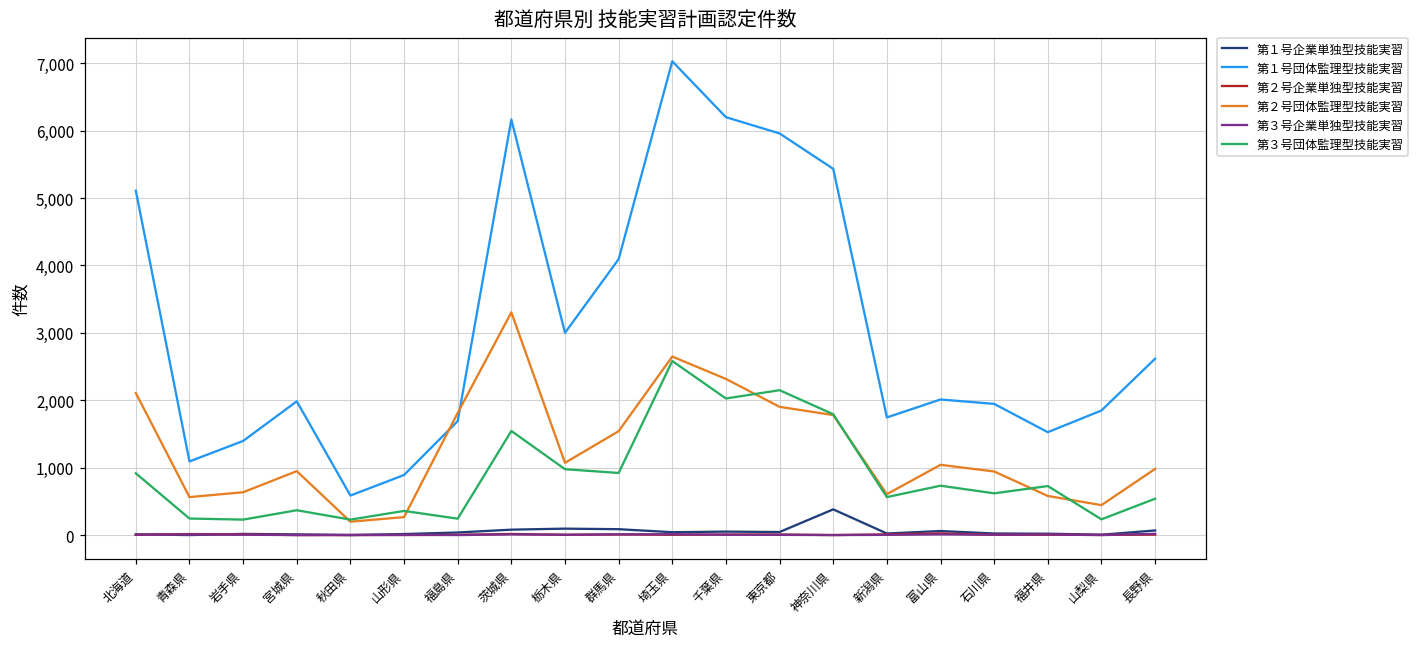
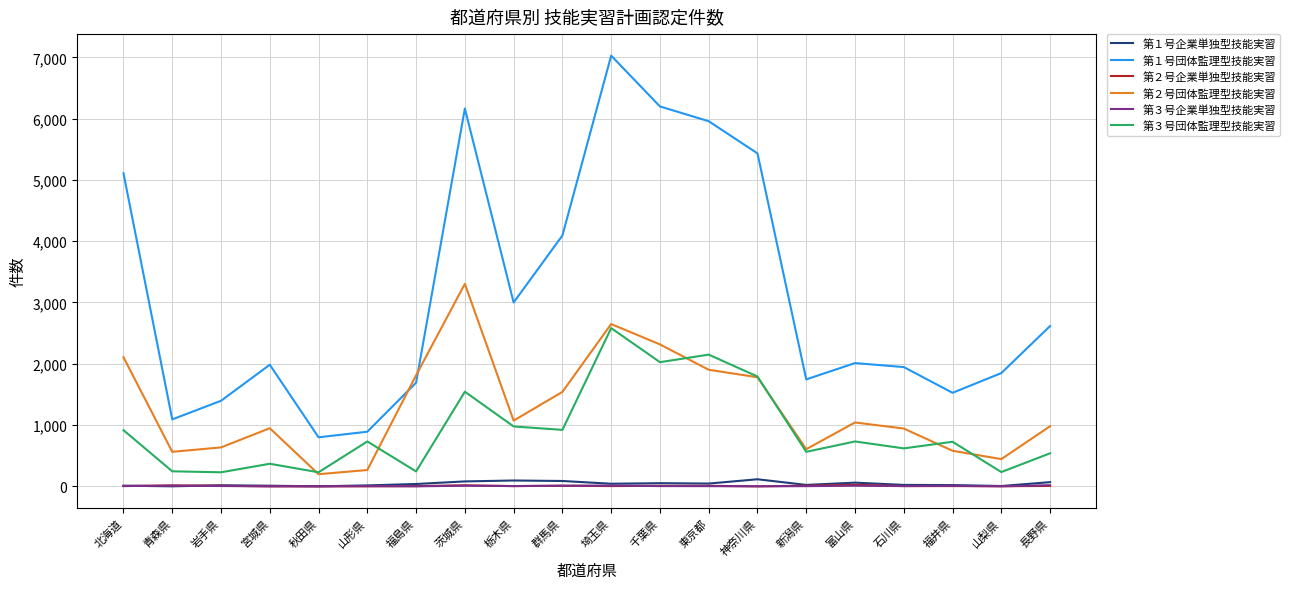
  {
    "第１号企業単独型技能実習": {
      "茨城県": "100",
      "栃木県": "100",
      "群馬県": "100",
      "千葉県": "100",
-     "神奈川県": "400",
+     "神奈川県": "100",
      "長野県": "100"
    },
    "第１号団体監理型技能実習": {
      "北海道": "5,100",
      "青森県": "1,100",
      "岩手県": "1,400",
      "宮城県": "2,000",
-     "秋田県": "600",
+     "秋田県": "800",
      "山形県": "900",
      "福島県": "1,700",
      "茨城県": "6,200",
      "栃木県": "3,000",
      "群馬県": "4,100",
      "埼玉県": "7,000",
      "千葉県": "6,200",
      "東京都": "6,000",
      "神奈川県": "5,400",
      "新潟県": "1,700",
      "富山県": "2,000",
      "石川県": "1,900",
      "福井県": "1,500",
      "山梨県": "1,800",
      "長野県": "2,600"
    },
    "第２号団体監理型技能実習": {
      "北海道": "2,100",
      "青森県": "600",
      "岩手県": "600",
      "宮城県": "900",
      "山形県": "300",
      "福島県": "1,800",
      "茨城県": "3,300",
      "栃木県": "1,100",
      "群馬県": "1,500",
      "埼玉県": "2,600",
      "千葉県": "2,300",
      "東京都": "1,900",
      "新潟県": "600",
      "富山県": "1,000",
      "石川県": "900",
      "福井県": "600",
      "山梨県": "400",
      "長野県": "1,000"
    },
    "第３号団体監理型技能実習": {
      "北海道": "900",
      "青森県": "200",
      "岩手県": "200",
      "宮城県": "400",
-     "山形県": "400",
+     "山形県": "700",
      "福島県": "200",
      "茨城県": "1,500",
      "栃木県": "1,000",
      "群馬県": "900",
      "埼玉県": "2,600",
      "千葉県": "2,000",
      "東京都": "2,100",
      "新潟県": "600",
      "富山県": "700",
      "石川県": "600",
      "福井県": "700",
      "山梨県": "200",
      "長野県": "500"
    }
  }
